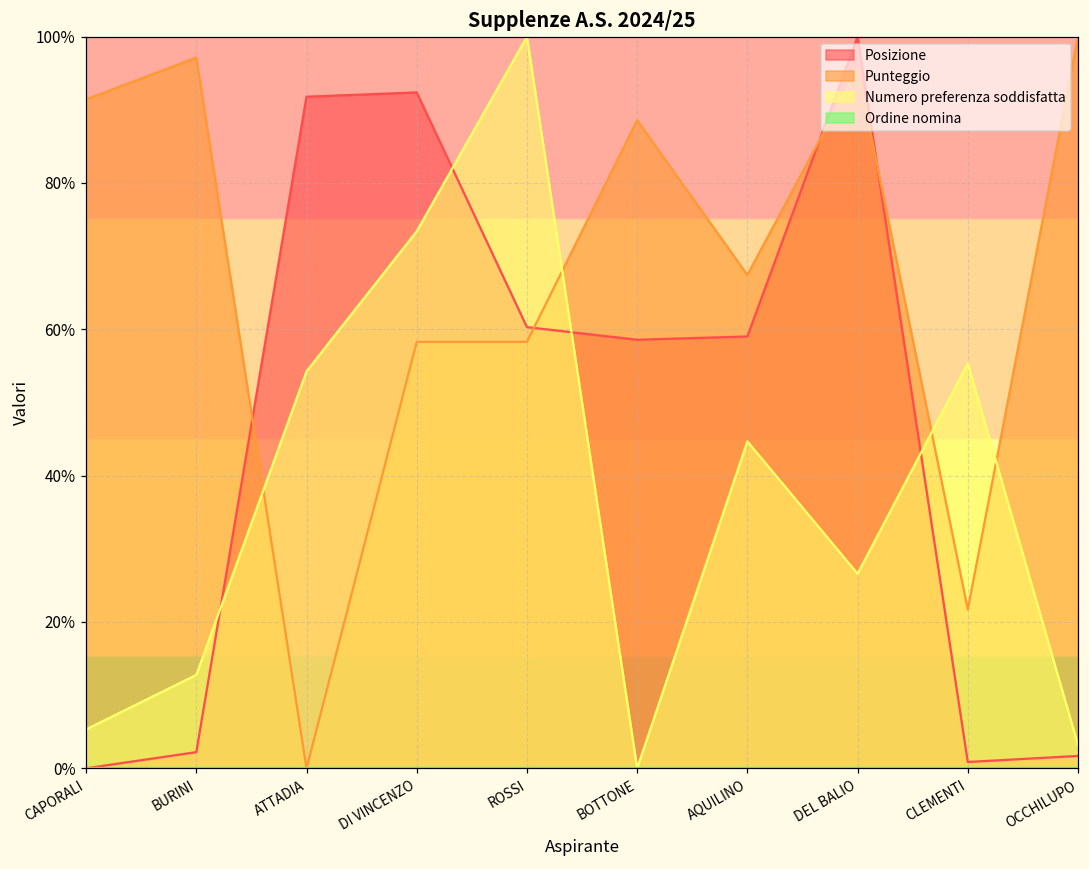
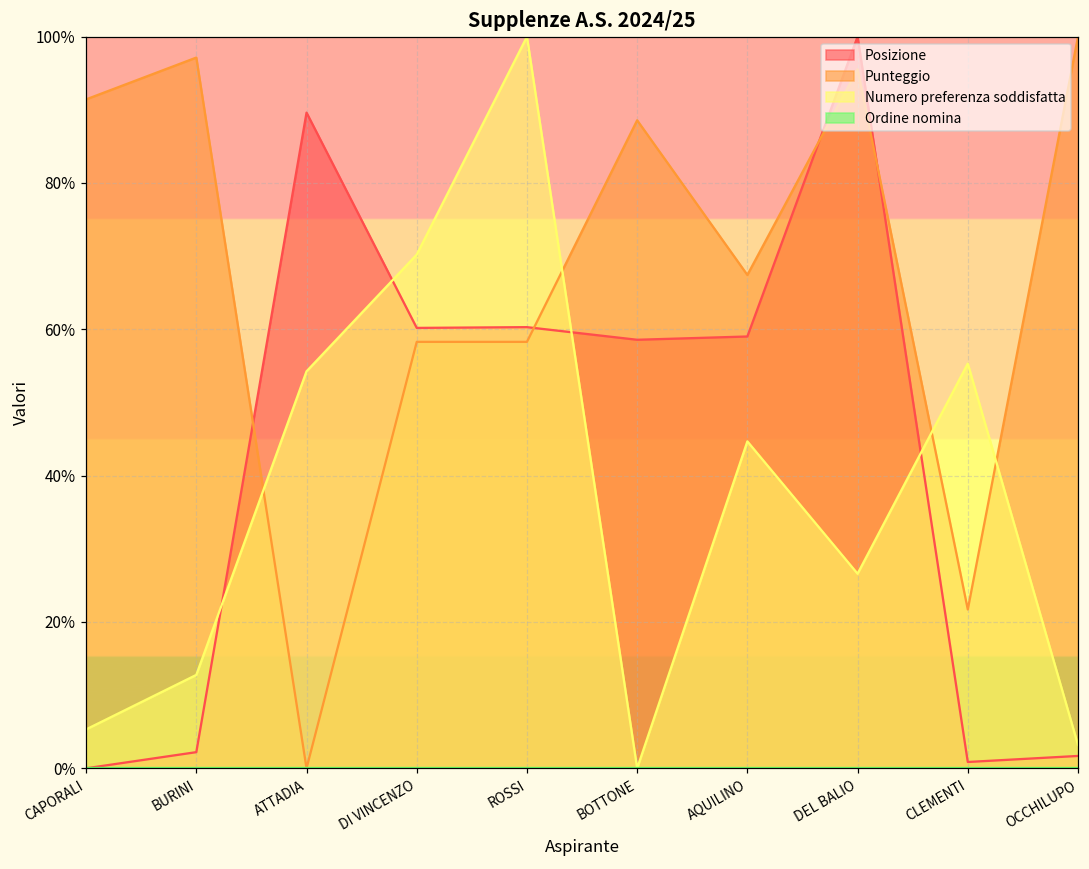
  {
    "Posizione": {
      "BURINI": "2%",
-     "ATTADIA": "92%",
-     "DI VINCENZO": "92%",
+     "ATTADIA": "90%",
+     "DI VINCENZO": "60%",
      "ROSSI": "60%",
      "BOTTONE": "59%",
      "AQUILINO": "59%",
      "DEL BALIO": "100%",
      "CLEMENTI": "1%",
      "OCCHILUPO": "2%"
    },
    "Punteggio": {
      "CAPORALI": "91%",
      "BURINI": "97%",
      "DI VINCENZO": "58%",
      "ROSSI": "58%",
      "BOTTONE": "89%",
      "AQUILINO": "67%",
      "CLEMENTI": "22%",
      "OCCHILUPO": "100%"
    },
    "Numero preferenza soddisfatta": {
      "CAPORALI": "5%",
      "BURINI": "13%",
      "ATTADIA": "54%",
-     "DI VINCENZO": "73%",
+     "DI VINCENZO": "70%",
      "ROSSI": "100%",
      "AQUILINO": "45%",
      "DEL BALIO": "27%",
      "CLEMENTI": "55%",
      "OCCHILUPO": "3%"
    },
    "Ordine nomina": {
      "BURINI": "0%",
      "DI VINCENZO": "0%",
      "ROSSI": "0%",
      "AQUILINO": "0%",
      "DEL BALIO": "0%",
      "CLEMENTI": "0%",
      "OCCHILUPO": "0%"
    }
  }
